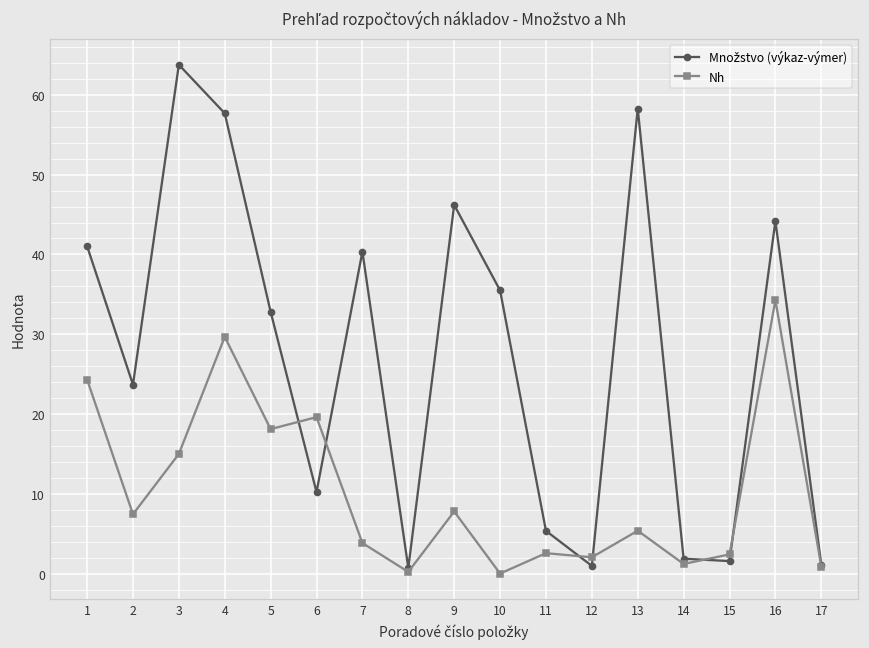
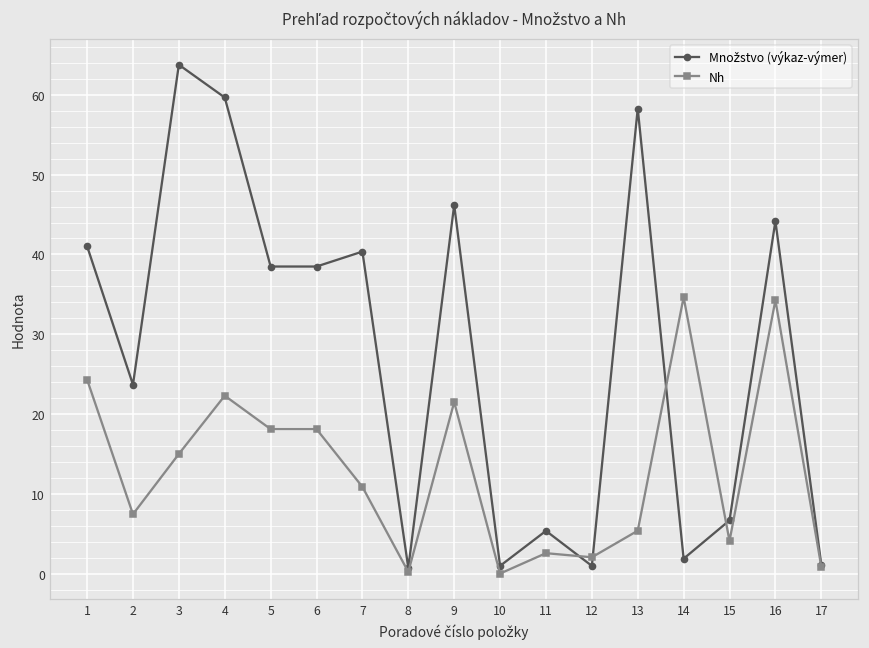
  {
    "Množstvo (výkaz-výmer)": {
      "1": 41,
      "2": 24,
      "3": 64,
-     "4": 58,
-     "5": 33,
-     "6": 10,
+     "4": 60,
+     "5": 38,
+     "6": 38,
      "7": 40,
      "8": 1,
      "9": 46,
-     "10": 36,
+     "10": 1,
      "11": 5,
      "12": 1,
      "13": 58,
      "14": 2,
-     "15": 2,
+     "15": 7,
      "16": 44
    },
    "Nh": {
      "1": 24,
      "2": 7,
      "3": 15,
-     "4": 30,
+     "4": 22,
      "5": 18,
-     "6": 20,
-     "7": 4,
+     "6": 18,
+     "7": 11,
      "8": 0,
-     "9": 8,
+     "9": 22,
      "10": 0,
      "11": 3,
      "12": 2,
      "13": 5,
-     "14": 1,
-     "15": 2,
+     "14": 35,
+     "15": 4,
      "16": 34
    }
  }
